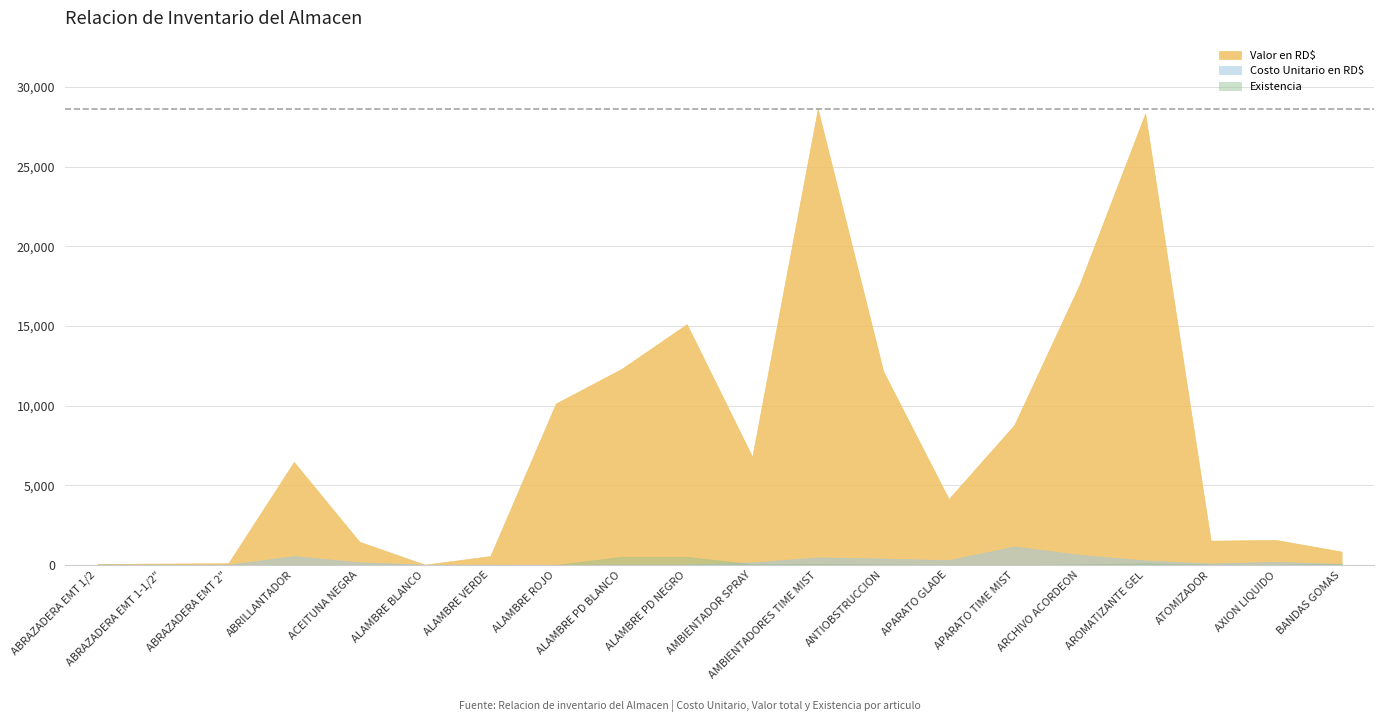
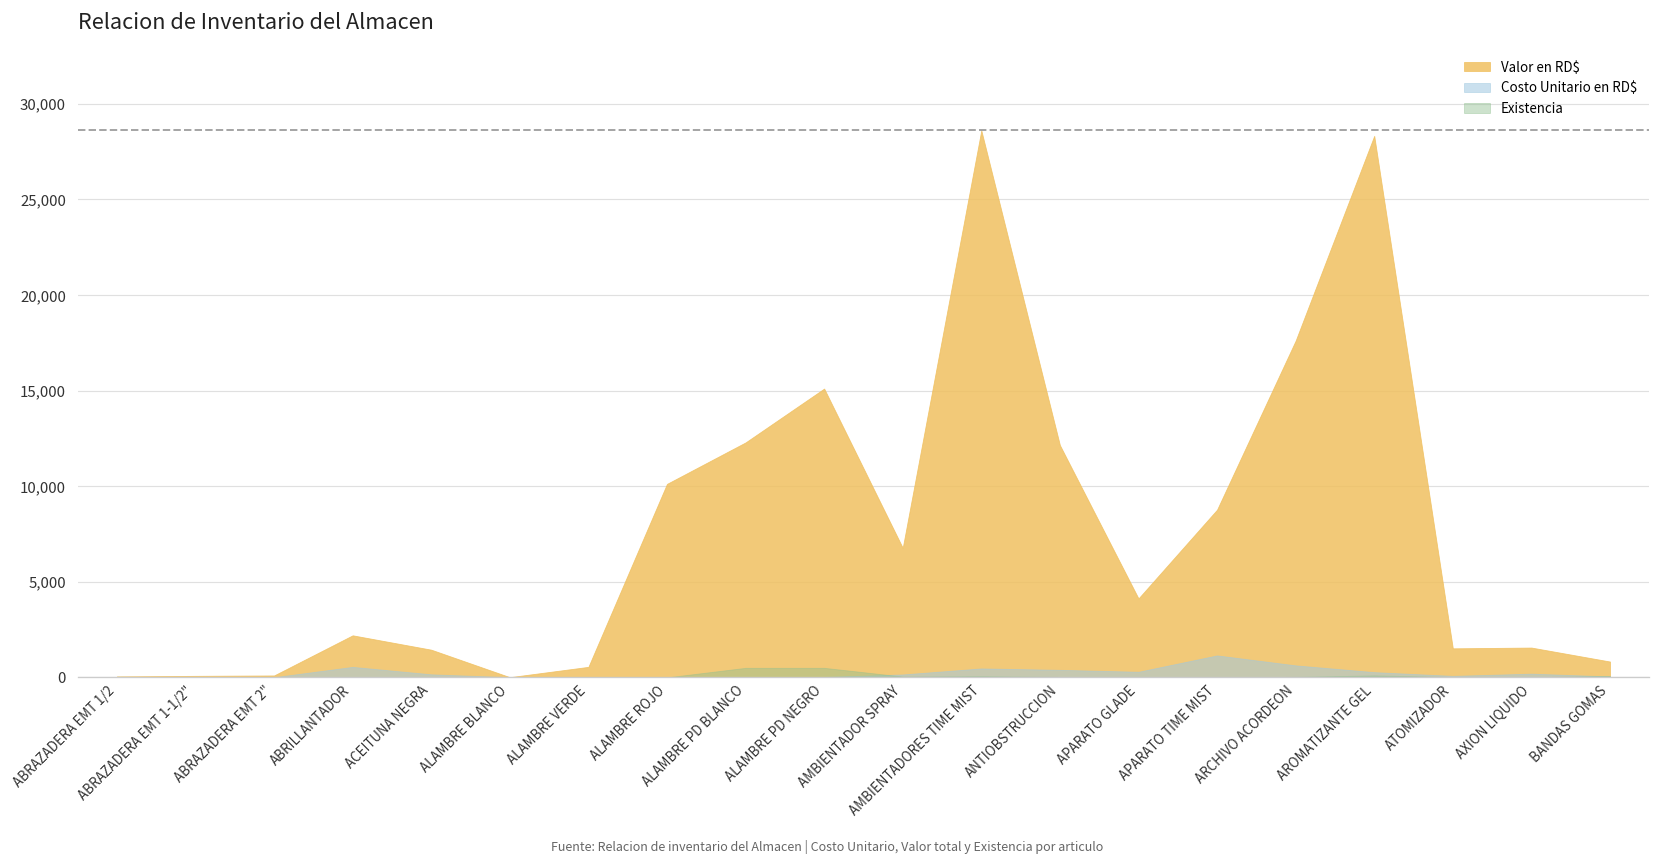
  {
    "Valor en RD$": {
-     "ABRILLANTADOR": "6,500",
+     "ABRILLANTADOR": "2,200",
      "ACEITUNA NEGRA": "1,400",
      "ALAMBRE VERDE": "600",
      "ALAMBRE ROJO": "10,100",
      "ALAMBRE PD BLANCO": "12,300",
      "ALAMBRE PD NEGRO": "15,100",
      "AMBIENTADOR SPRAY": "6,800",
      "AMBIENTADORES TIME MIST": "28,600",
      "ANTIOBSTRUCCION": "12,100",
      "APARATO GLADE": "4,100",
      "APARATO TIME MIST": "8,800",
      "ARCHIVO ACORDEON": "17,600",
      "AROMATIZANTE GEL": "28,300",
      "ATOMIZADOR": "1,500",
      "AXION LIQUIDO": "1,600",
      "BANDAS GOMAS": "800"
    }
  }
